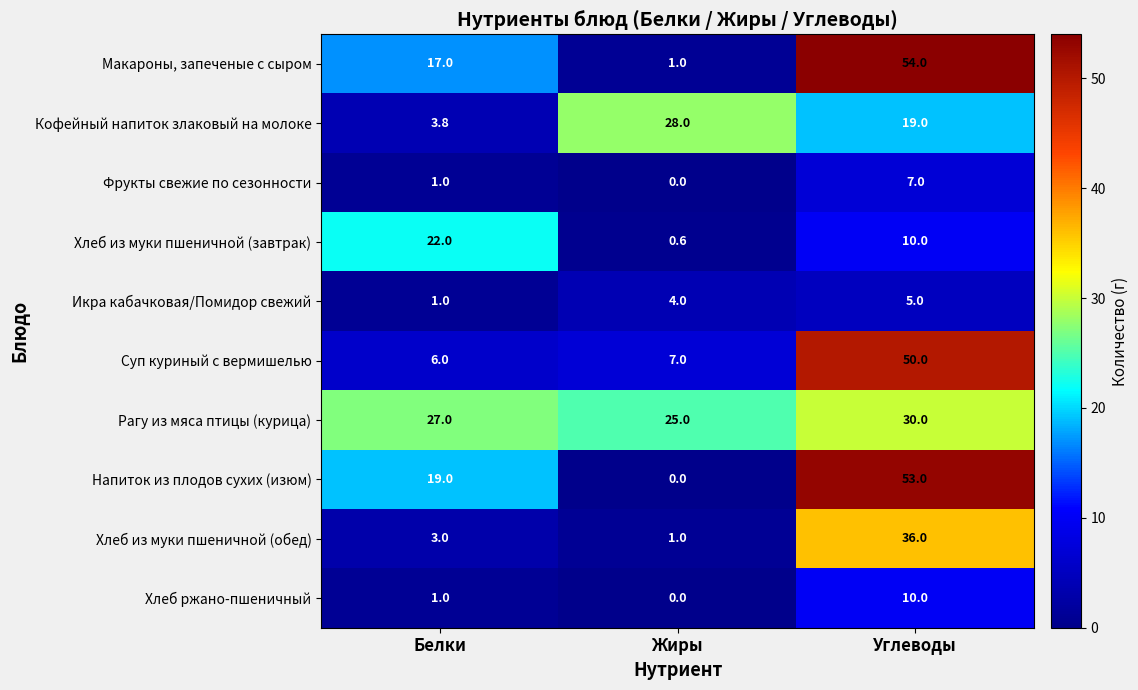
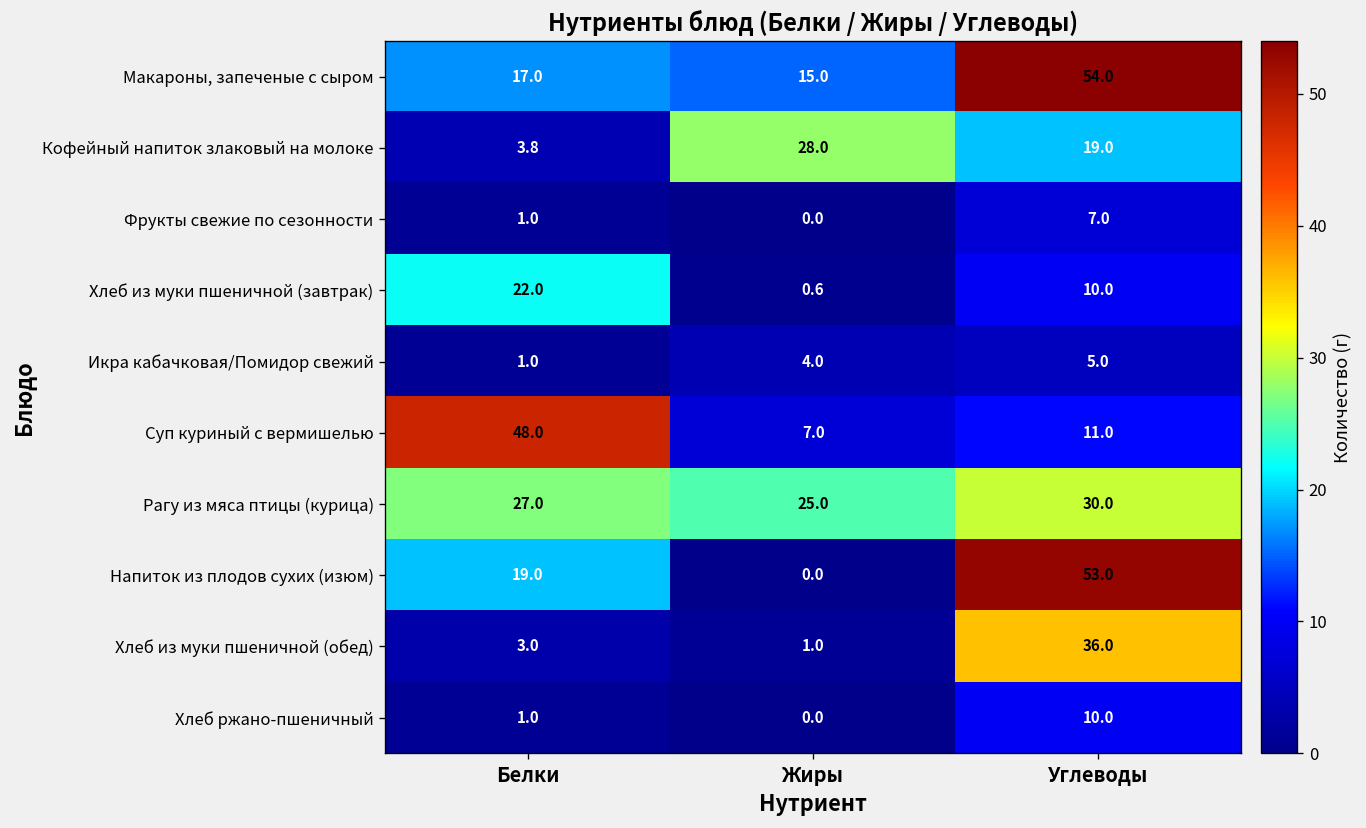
  {
    "Макароны, запеченые с сыром": {
      "Белки": 17.0,
-     "Жиры": 1.0,
+     "Жиры": 15.0,
      "Углеводы": 54.0
    },
    "Кофейный напиток злаковый на молоке": {
      "Белки": 3.8,
      "Жиры": 28.0,
      "Углеводы": 19.0
    },
    "Фрукты свежие по сезонности": {
      "Белки": 1.0,
      "Жиры": 0.0,
      "Углеводы": 7.0
    },
    "Хлеб из муки пшеничной (завтрак)": {
      "Белки": 22.0,
      "Жиры": 0.6,
      "Углеводы": 10.0
    },
    "Икра кабачковая/Помидор свежий": {
      "Белки": 1.0,
      "Жиры": 4.0,
      "Углеводы": 5.0
    },
    "Суп куриный с вермишелью": {
-     "Белки": 6.0,
+     "Белки": 48.0,
      "Жиры": 7.0,
-     "Углеводы": 50.0
+     "Углеводы": 11.0
    },
    "Рагу из мяса птицы (курица)": {
      "Белки": 27.0,
      "Жиры": 25.0,
      "Углеводы": 30.0
    },
    "Напиток из плодов сухих (изюм)": {
      "Белки": 19.0,
      "Жиры": 0.0,
      "Углеводы": 53.0
    },
    "Хлеб из муки пшеничной (обед)": {
      "Белки": 3.0,
      "Жиры": 1.0,
      "Углеводы": 36.0
    },
    "Хлеб ржано-пшеничный": {
      "Белки": 1.0,
      "Жиры": 0.0,
      "Углеводы": 10.0
    }
  }
